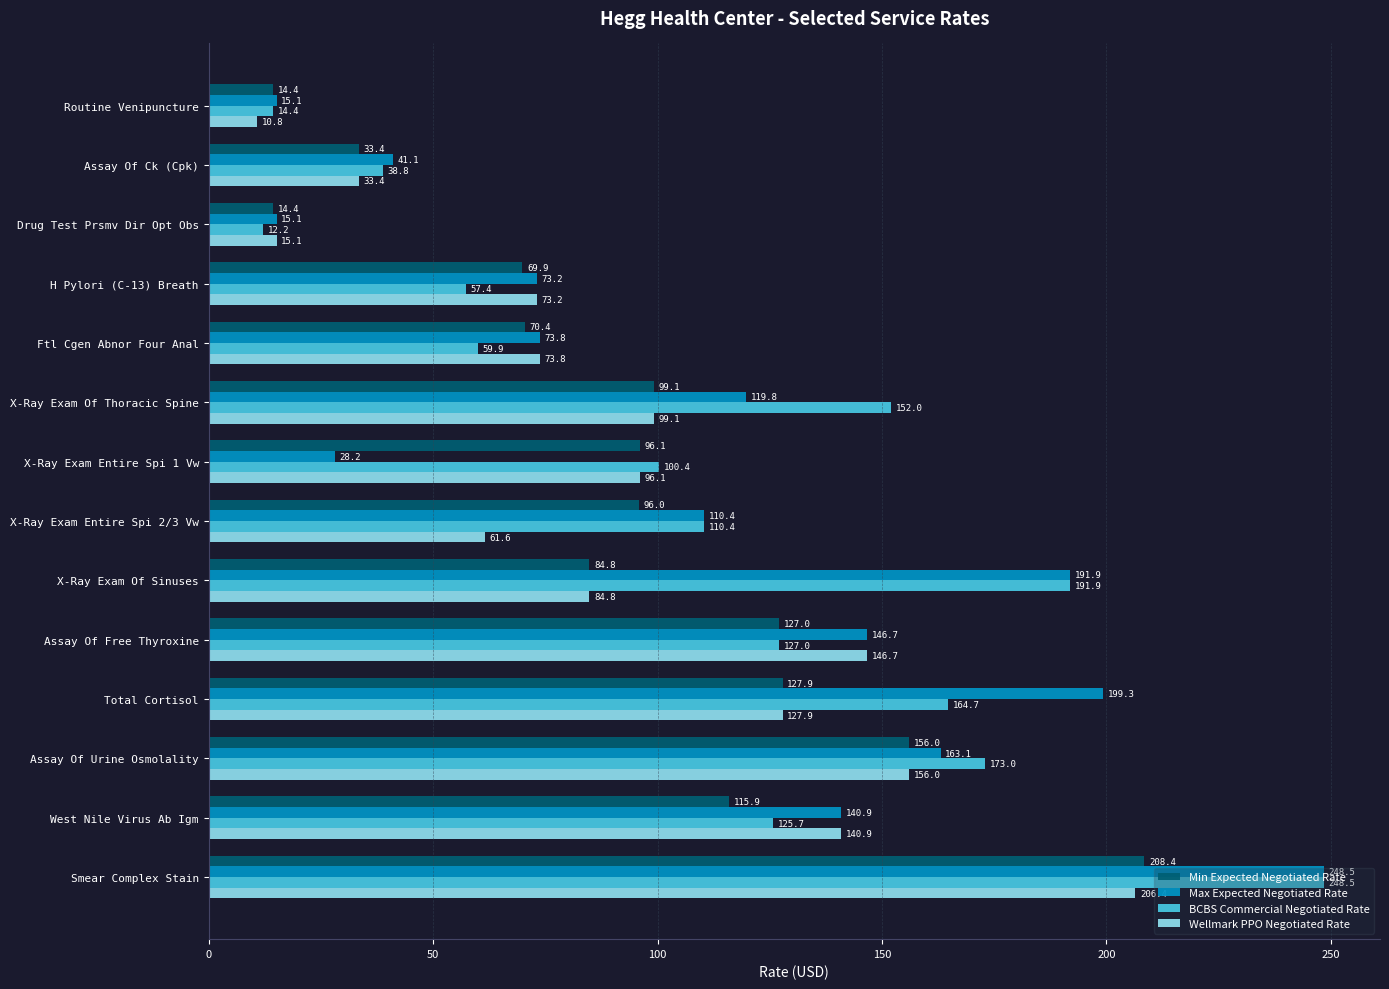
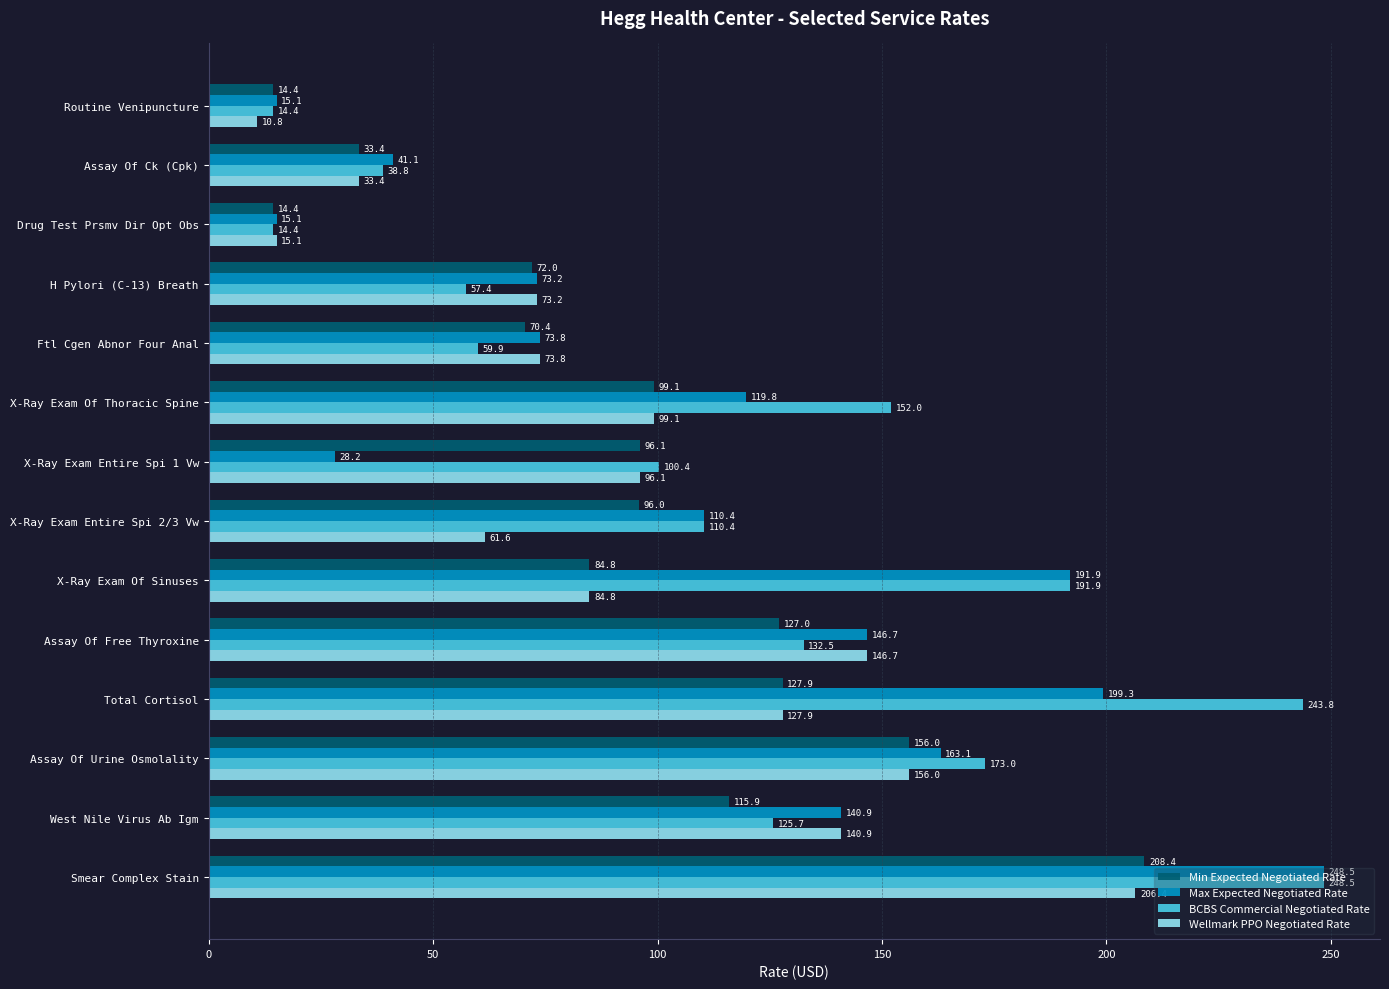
  {
    "Min Expected Negotiated Rate": {
      "Routine Venipuncture": 14.4,
      "Assay Of Ck (Cpk)": 33.4,
      "Drug Test Prsmv Dir Opt Obs": 14.4,
-     "H Pylori (C-13) Breath": 69.9,
+     "H Pylori (C-13) Breath": 72.0,
      "Ftl Cgen Abnor Four Anal": 70.4,
      "X-Ray Exam Of Thoracic Spine": 99.1,
      "X-Ray Exam Entire Spi 1 Vw": 96.1,
      "X-Ray Exam Entire Spi 2/3 Vw": 96.0,
      "X-Ray Exam Of Sinuses": 84.8,
      "Assay Of Free Thyroxine": 127.0,
      "Total Cortisol": 127.9,
      "Assay Of Urine Osmolality": 156.0,
      "West Nile Virus Ab Igm": 115.9,
      "Smear Complex Stain": 208.4
    },
    "Max Expected Negotiated Rate": {
      "Routine Venipuncture": 15.1,
      "Assay Of Ck (Cpk)": 41.1,
      "Drug Test Prsmv Dir Opt Obs": 15.1,
      "H Pylori (C-13) Breath": 73.2,
      "Ftl Cgen Abnor Four Anal": 73.8,
      "X-Ray Exam Of Thoracic Spine": 119.8,
      "X-Ray Exam Entire Spi 1 Vw": 28.2,
      "X-Ray Exam Entire Spi 2/3 Vw": 110.4,
      "X-Ray Exam Of Sinuses": 191.9,
      "Assay Of Free Thyroxine": 146.7,
      "Total Cortisol": 199.3,
      "Assay Of Urine Osmolality": 163.1,
      "West Nile Virus Ab Igm": 140.9
    },
    "BCBS Commercial Negotiated Rate": {
      "Routine Venipuncture": 14.4,
      "Assay Of Ck (Cpk)": 38.8,
-     "Drug Test Prsmv Dir Opt Obs": 12.2,
+     "Drug Test Prsmv Dir Opt Obs": 14.4,
      "H Pylori (C-13) Breath": 57.4,
      "Ftl Cgen Abnor Four Anal": 59.9,
      "X-Ray Exam Of Thoracic Spine": 152.0,
      "X-Ray Exam Entire Spi 1 Vw": 100.4,
      "X-Ray Exam Entire Spi 2/3 Vw": 110.4,
      "X-Ray Exam Of Sinuses": 191.9,
-     "Assay Of Free Thyroxine": 127.0,
-     "Total Cortisol": 164.7,
+     "Assay Of Free Thyroxine": 132.5,
+     "Total Cortisol": 243.8,
      "Assay Of Urine Osmolality": 173.0,
      "West Nile Virus Ab Igm": 125.7
    },
    "Wellmark PPO Negotiated Rate": {
      "Routine Venipuncture": 10.8,
      "Assay Of Ck (Cpk)": 33.4,
      "Drug Test Prsmv Dir Opt Obs": 15.1,
      "H Pylori (C-13) Breath": 73.2,
      "Ftl Cgen Abnor Four Anal": 73.8,
      "X-Ray Exam Of Thoracic Spine": 99.1,
      "X-Ray Exam Entire Spi 1 Vw": 96.1,
      "X-Ray Exam Entire Spi 2/3 Vw": 61.6,
      "X-Ray Exam Of Sinuses": 84.8,
      "Assay Of Free Thyroxine": 146.7,
      "Total Cortisol": 127.9,
      "Assay Of Urine Osmolality": 156.0,
      "West Nile Virus Ab Igm": 140.9
    }
  }
